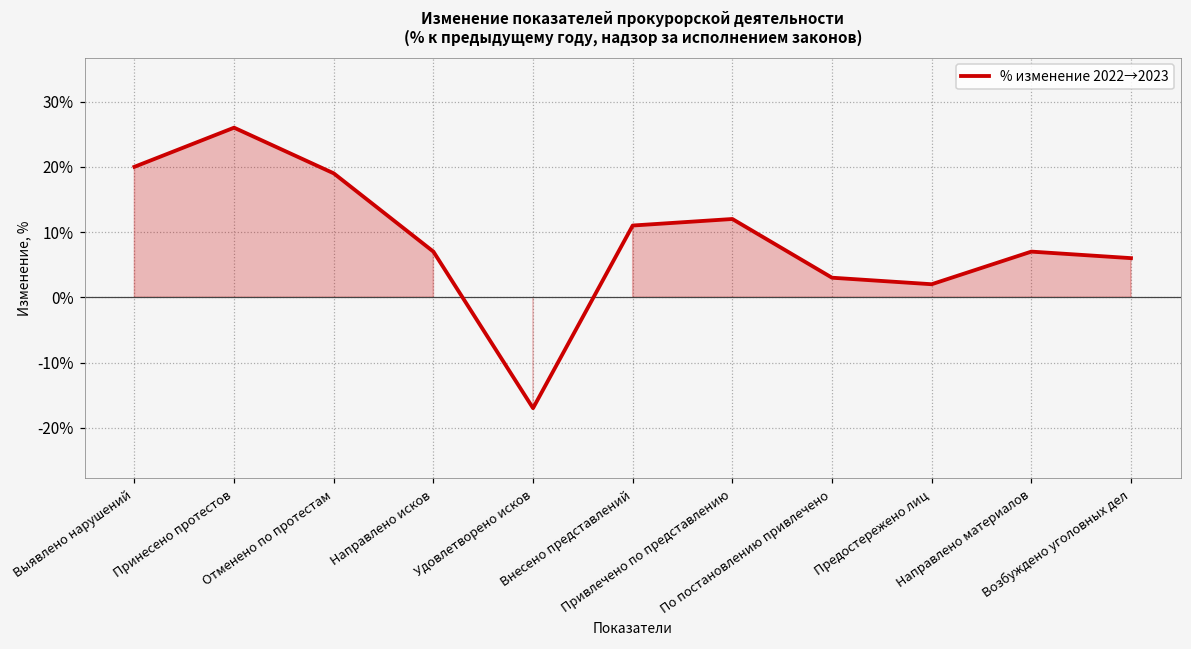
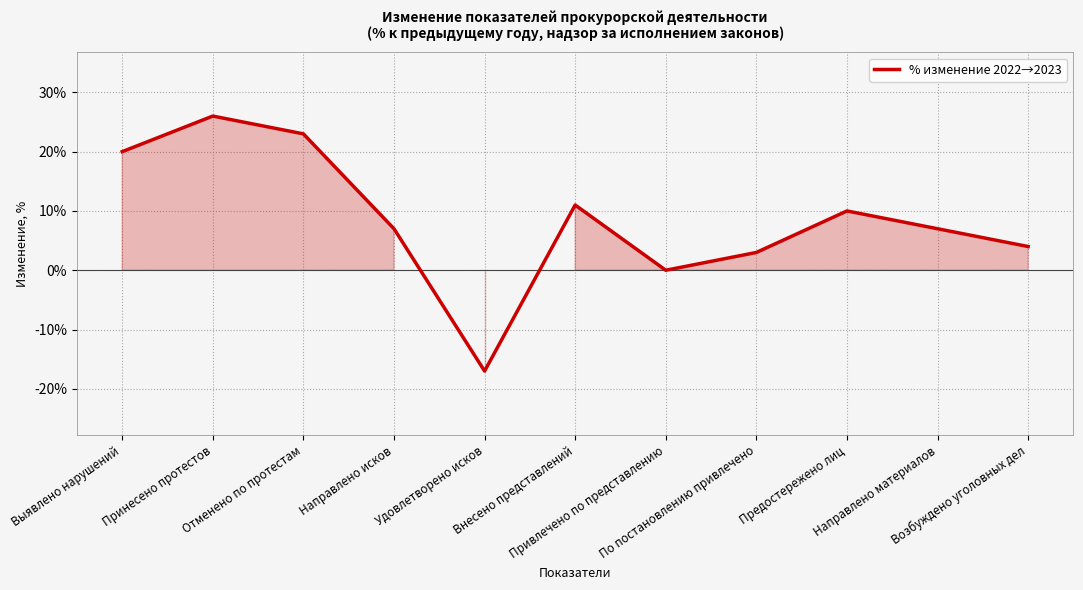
  {
    "Выявлено нарушений": "20%",
    "Принесено протестов": "26%",
-   "Отменено по протестам": "19%",
+   "Отменено по протестам": "23%",
    "Направлено исков": "7%",
    "Удовлетворено исков": "-17%",
    "Внесено представлений": "11%",
-   "Привлечено по представлению": "12%",
+   "Привлечено по представлению": "0%",
    "По постановлению привлечено": "3%",
-   "Предостережено лиц": "2%",
+   "Предостережено лиц": "10%",
    "Направлено материалов": "7%",
-   "Возбуждено уголовных дел": "6%"
+   "Возбуждено уголовных дел": "4%"
  }
